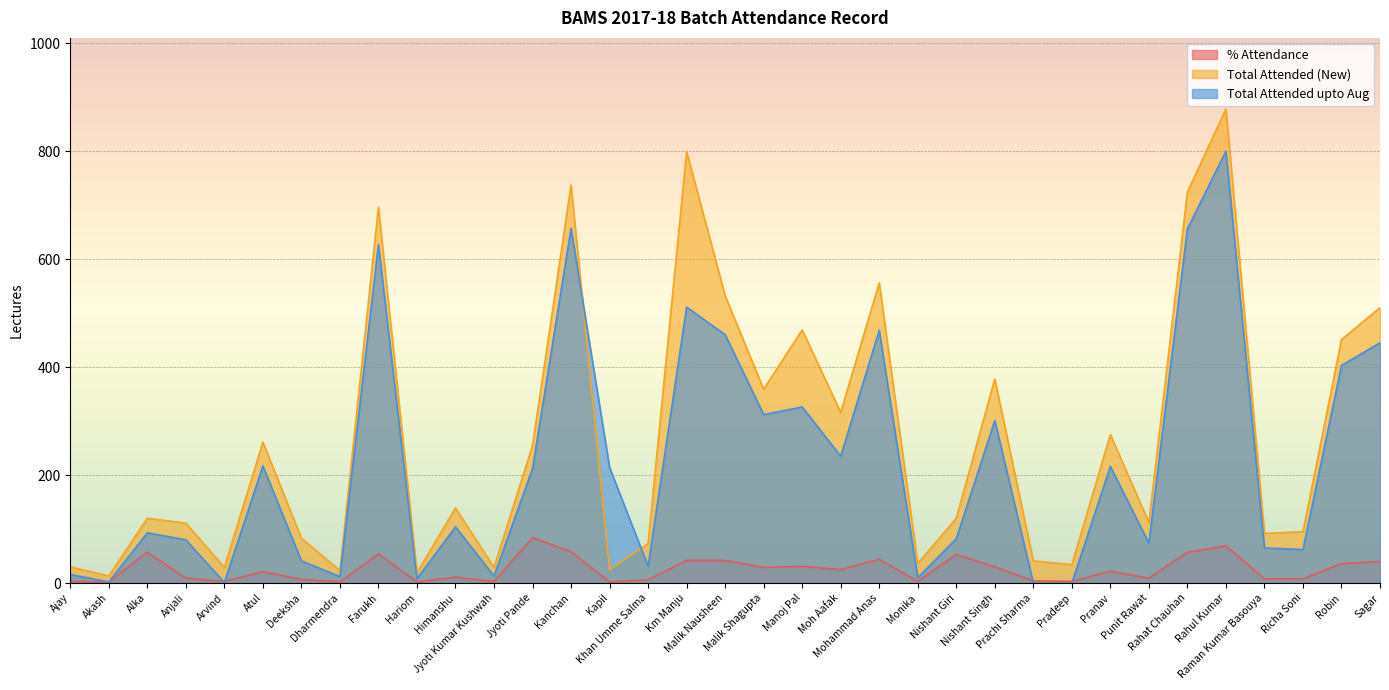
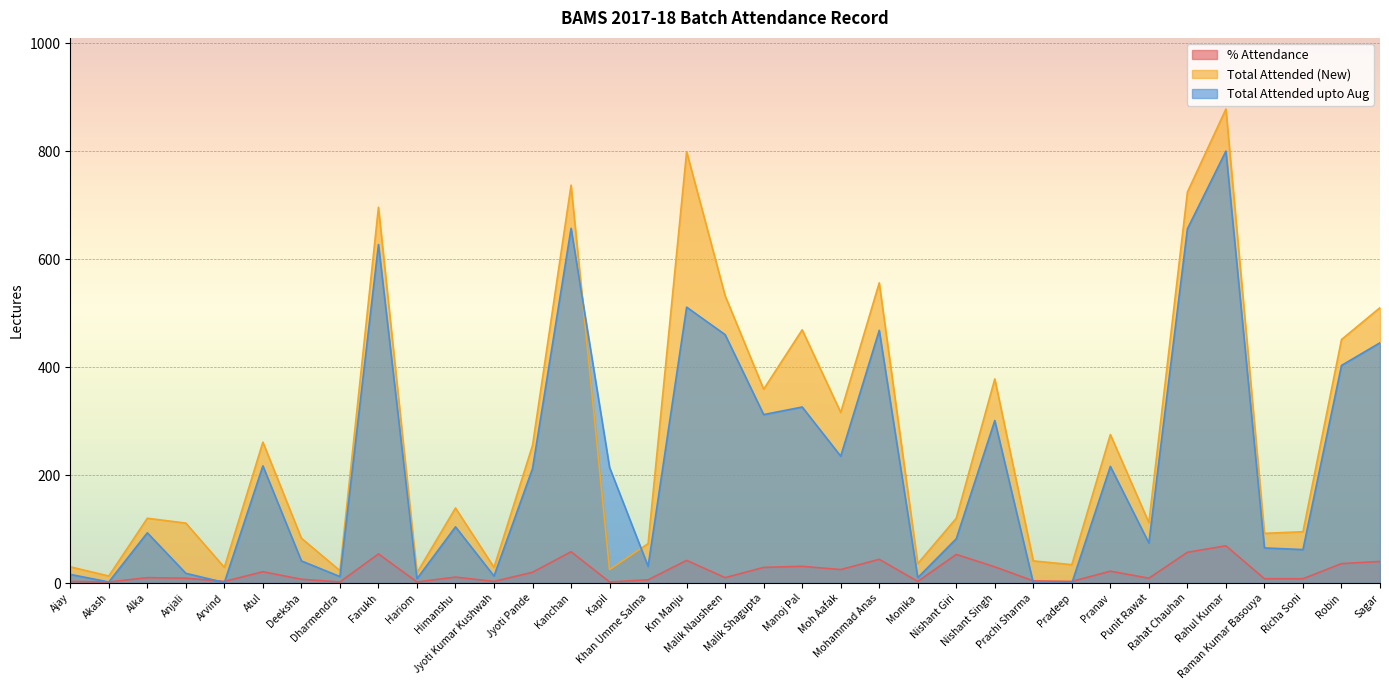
  {
    "% Attendance": {
      "Ajay": 0,
-     "Alka": 60,
+     "Alka": 10,
      "Anjali": 10,
      "Atul": 20,
      "Deeksha": 10,
      "Dharmendra": 0,
      "Farukh": 50,
      "Hariom": 0,
      "Himanshu": 10,
      "Jyoti Kumar Kushwah": 0,
-     "Jyoti Pande": 80,
+     "Jyoti Pande": 20,
      "Kanchan": 60,
      "Kapil": 0,
      "Khan Umme Salma": 10,
      "Km Manju": 40,
-     "Malik Nausheen": 40,
+     "Malik Nausheen": 10,
      "Malik Shagupta": 30,
      "Manoj Pal": 30,
      "Moh Aafak": 30,
      "Mohammad Anas": 40,
      "Monika": 0,
      "Nishant Giri": 50,
      "Nishant Singh": 30,
      "Pranav": 20,
      "Punit Rawat": 10,
      "Rahat Chauhan": 60,
      "Rahul Kumar": 70,
      "Raman Kumar Basouya": 10,
      "Richa Soni": 10,
      "Robin": 40,
      "Sagar": 40
    },
    "Total Attended (New)": {
      "Ajay": 30,
      "Akash": 10,
      "Alka": 120,
      "Anjali": 110,
      "Arvind": 30,
      "Atul": 260,
      "Deeksha": 80,
      "Dharmendra": 20,
      "Farukh": 700,
      "Hariom": 20,
      "Himanshu": 140,
      "Jyoti Kumar Kushwah": 30,
      "Jyoti Pande": 260,
      "Kanchan": 740,
      "Kapil": 30,
      "Khan Umme Salma": 70,
      "Km Manju": 800,
      "Malik Nausheen": 530,
      "Malik Shagupta": 360,
      "Manoj Pal": 470,
      "Moh Aafak": 320,
      "Mohammad Anas": 560,
      "Monika": 40,
      "Nishant Giri": 120,
      "Nishant Singh": 380,
      "Prachi Sharma": 40,
      "Pradeep": 30,
      "Pranav": 280,
      "Punit Rawat": 110,
      "Rahat Chauhan": 720,
      "Rahul Kumar": 880,
      "Raman Kumar Basouya": 90,
      "Richa Soni": 100,
      "Robin": 450,
      "Sagar": 510
    },
    "Total Attended upto Aug": {
      "Ajay": 20,
      "Alka": 90,
-     "Anjali": 80,
+     "Anjali": 20,
      "Atul": 220,
      "Deeksha": 40,
      "Dharmendra": 10,
      "Farukh": 630,
      "Hariom": 10,
      "Himanshu": 100,
      "Jyoti Kumar Kushwah": 10,
      "Jyoti Pande": 210,
      "Kanchan": 660,
      "Kapil": 210,
      "Khan Umme Salma": 30,
      "Km Manju": 510,
      "Malik Nausheen": 460,
      "Malik Shagupta": 310,
      "Manoj Pal": 330,
      "Moh Aafak": 240,
      "Mohammad Anas": 470,
      "Monika": 10,
      "Nishant Giri": 80,
      "Nishant Singh": 300,
      "Pranav": 220,
      "Punit Rawat": 70,
      "Rahat Chauhan": 660,
      "Rahul Kumar": 800,
      "Raman Kumar Basouya": 70,
      "Richa Soni": 60,
      "Robin": 400,
      "Sagar": 450
    }
  }
